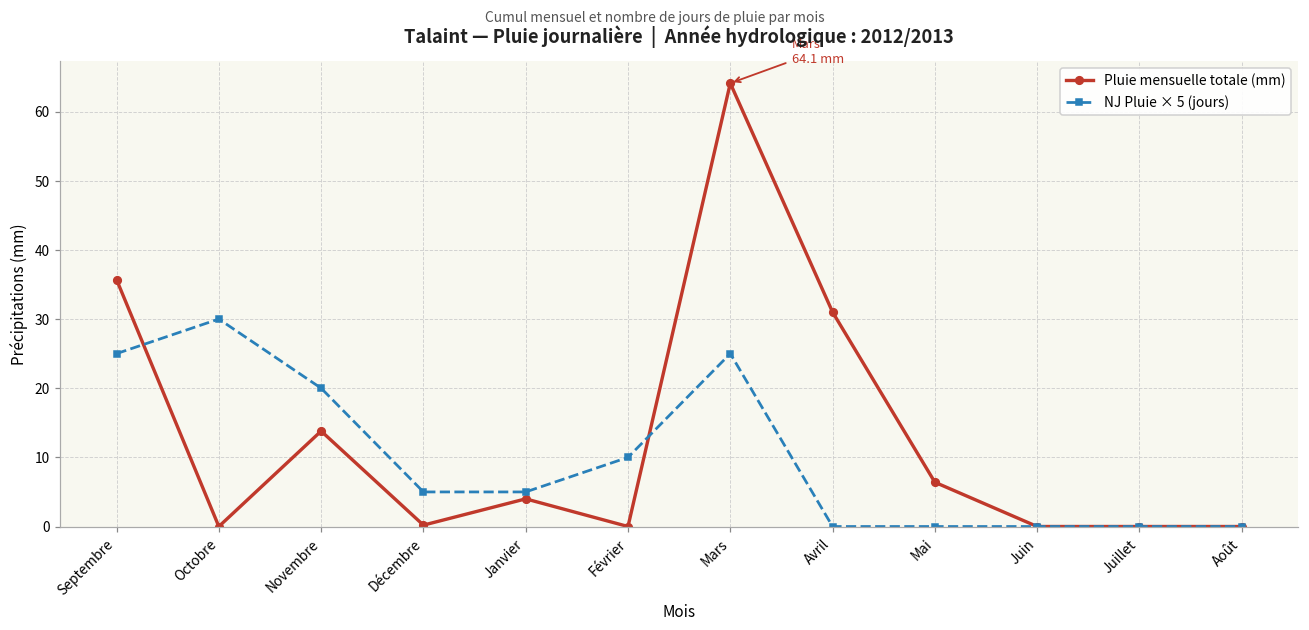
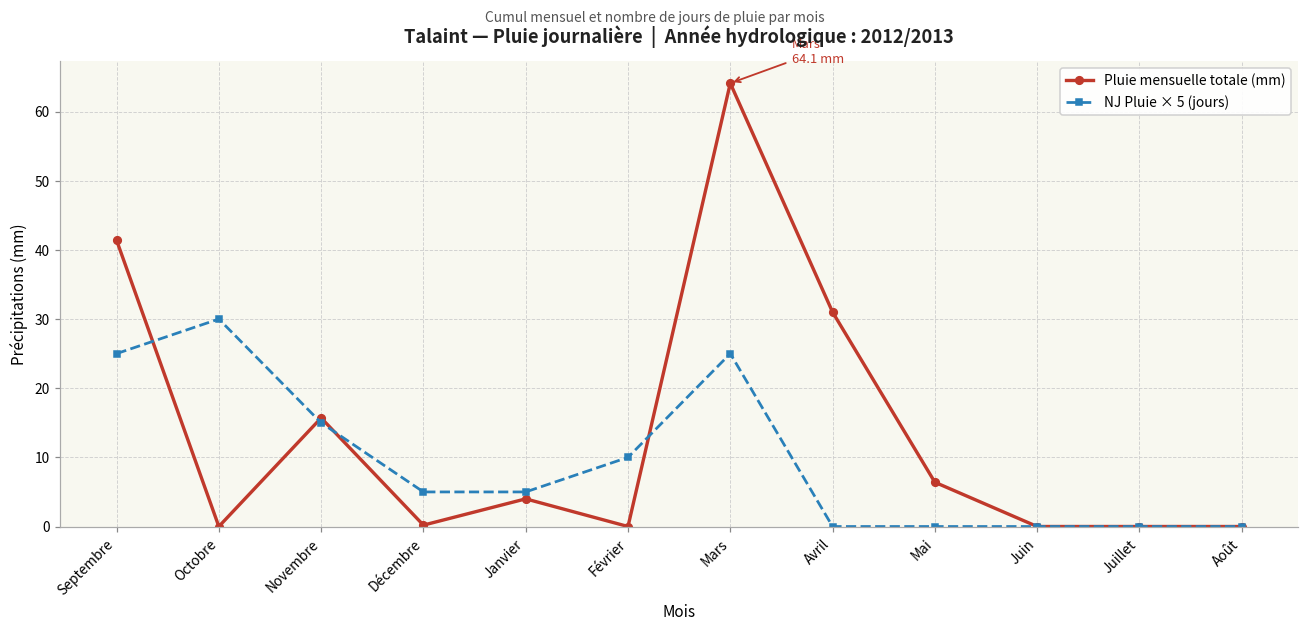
  {
    "Pluie mensuelle totale (mm)": {
-     "Septembre": 36,
+     "Septembre": 41,
      "Octobre": 0,
-     "Novembre": 14,
+     "Novembre": 16,
      "Décembre": 0,
      "Janvier": 4,
      "Février": 0,
      "Avril": 31,
      "Mai": 6
    },
    "NJ Pluie × 5 (jours)": {
      "Septembre": 25,
      "Octobre": 30,
-     "Novembre": 20,
+     "Novembre": 15,
      "Décembre": 5,
      "Janvier": 5,
      "Février": 10,
      "Mars": 25,
      "Avril": 0,
      "Mai": 0
    }
  }
